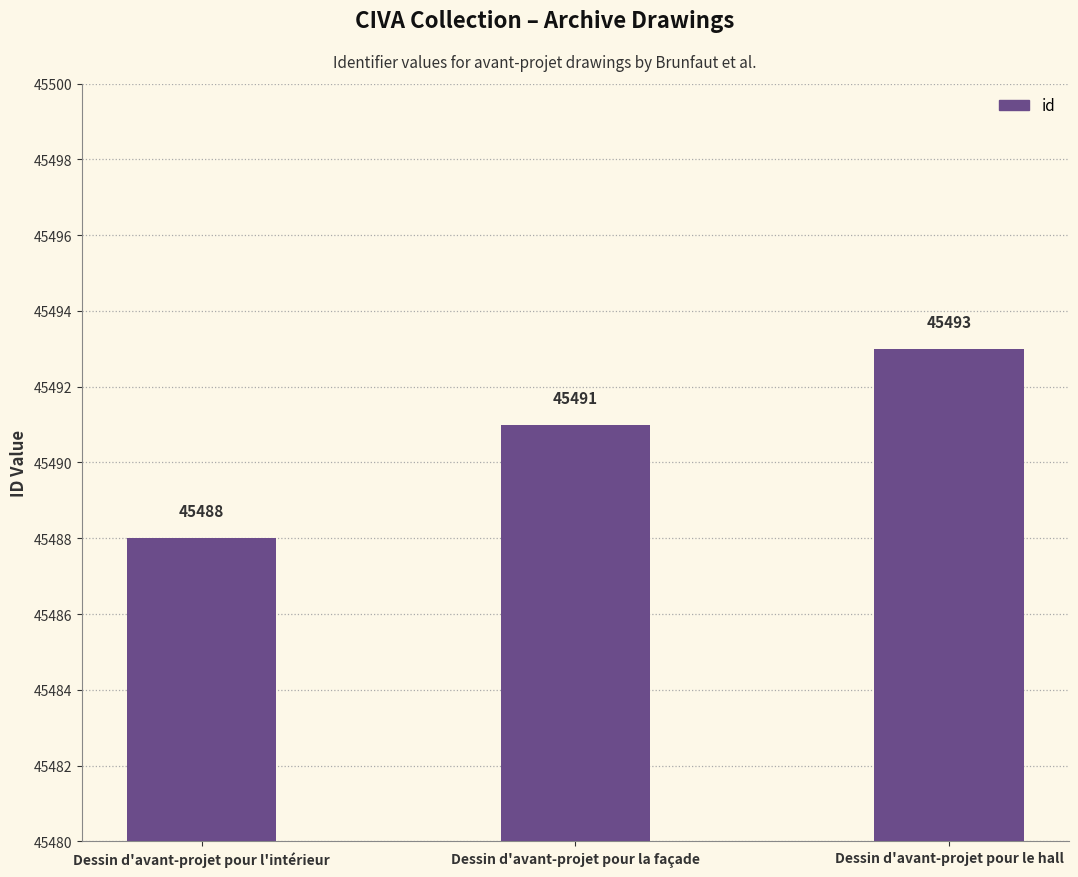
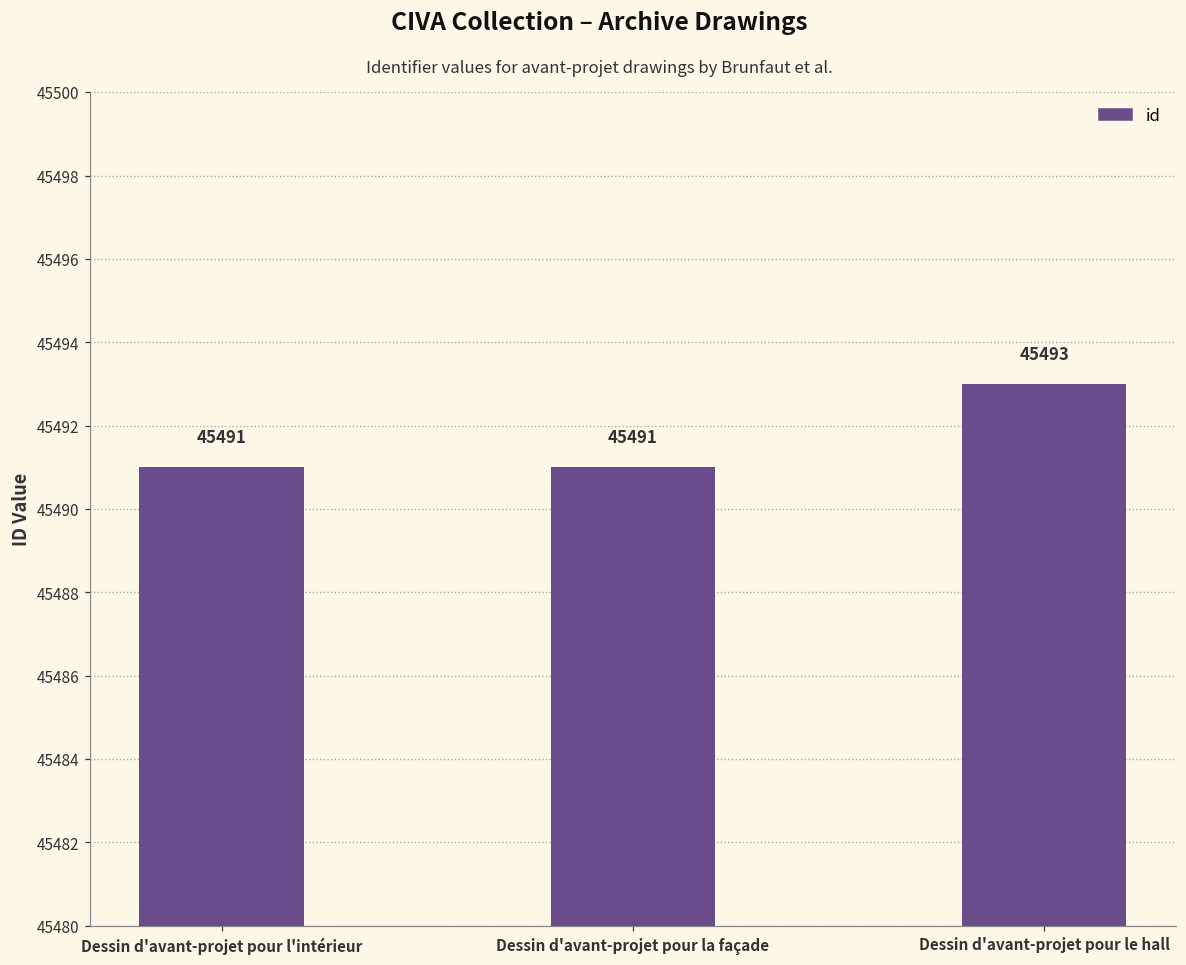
  {
-   "Dessin d'avant-projet pour l'intérieur": 45488,
+   "Dessin d'avant-projet pour l'intérieur": 45491,
    "Dessin d'avant-projet pour la façade": 45491,
    "Dessin d'avant-projet pour le hall": 45493
  }
